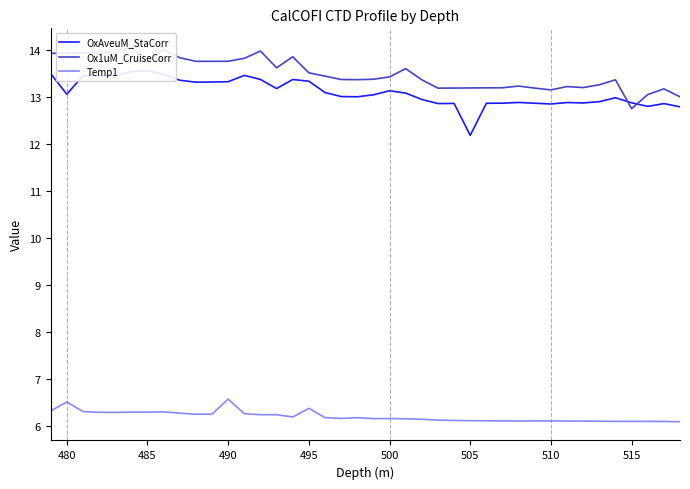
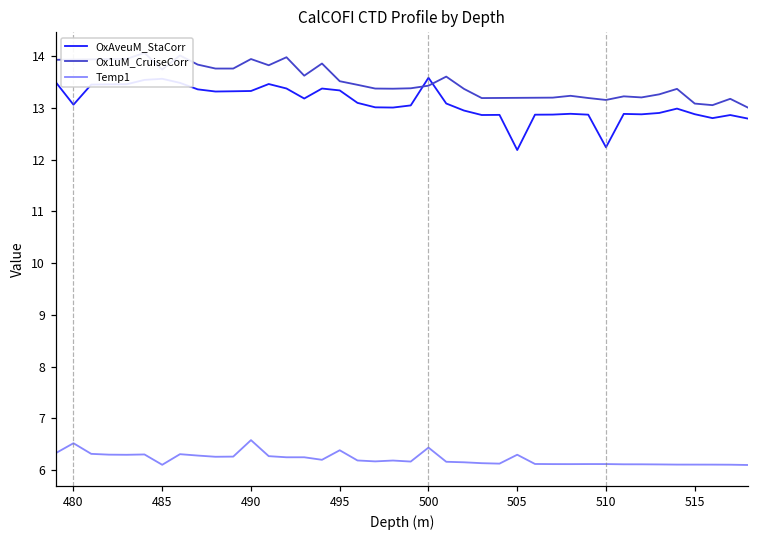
  {
    "OxAveuM_StaCorr": {
      "480": 13.1,
      "490": 13.3,
      "495": 13.3,
-     "500": 13.1,
+     "500": 13.6,
      "505": 12.2,
-     "510": 12.9,
+     "510": 12.2,
      "515": 12.9
    },
    "Ox1uM_CruiseCorr": {
-     "490": 13.8,
+     "490": 13.9,
      "495": 13.5,
      "500": 13.4,
      "505": 13.2,
      "510": 13.2,
-     "515": 12.8
+     "515": 13.1
    },
    "Temp1": {
      "480": 6.5,
-     "485": 6.3,
+     "485": 6.1,
      "490": 6.6,
      "495": 6.4,
-     "500": 6.2,
-     "505": 6.1,
+     "500": 6.4,
+     "505": 6.3,
      "510": 6.1,
      "515": 6.1
    }
  }
